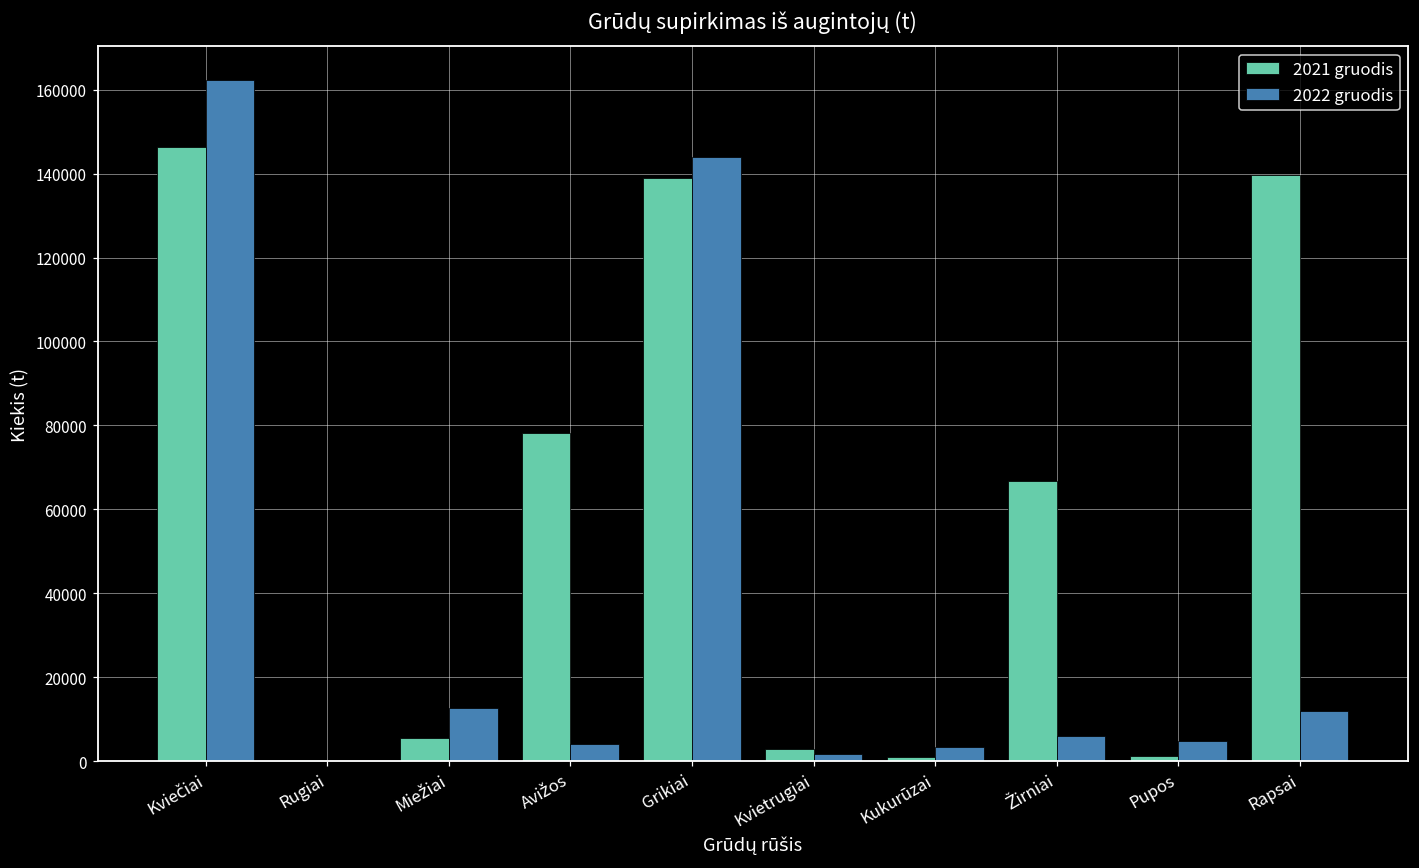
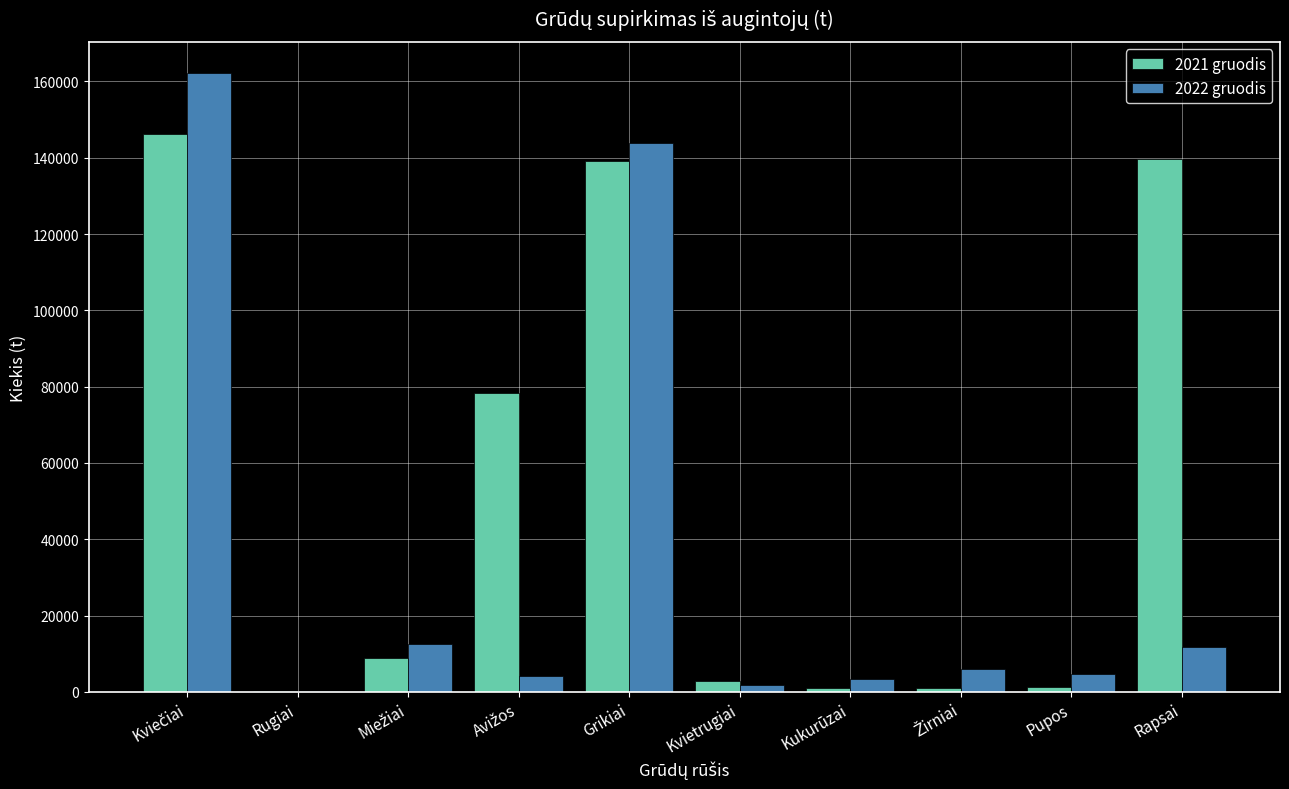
  {
    "2021 gruodis": {
      "Kviečiai": 146000,
-     "Miežiai": 6000,
+     "Miežiai": 9000,
      "Avižos": 78000,
      "Grikiai": 139000,
      "Kvietrugiai": 3000,
      "Kukurūzai": 1000,
-     "Žirniai": 67000,
+     "Žirniai": 1000,
      "Pupos": 1000,
      "Rapsai": 140000
    },
    "2022 gruodis": {
      "Kviečiai": 162000,
      "Miežiai": 13000,
      "Avižos": 4000,
      "Grikiai": 144000,
      "Kvietrugiai": 2000,
      "Kukurūzai": 3000,
      "Žirniai": 6000,
      "Pupos": 5000,
      "Rapsai": 12000
    }
  }
